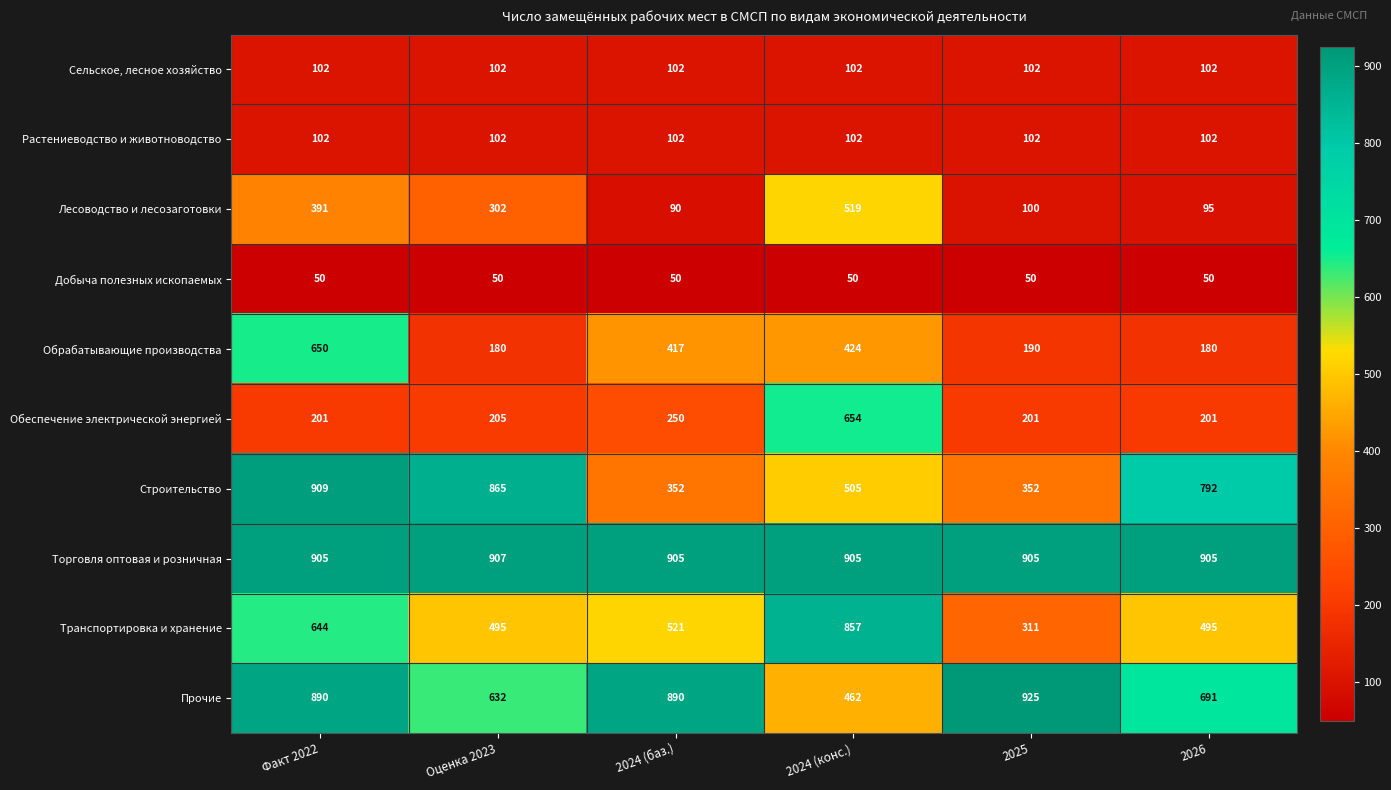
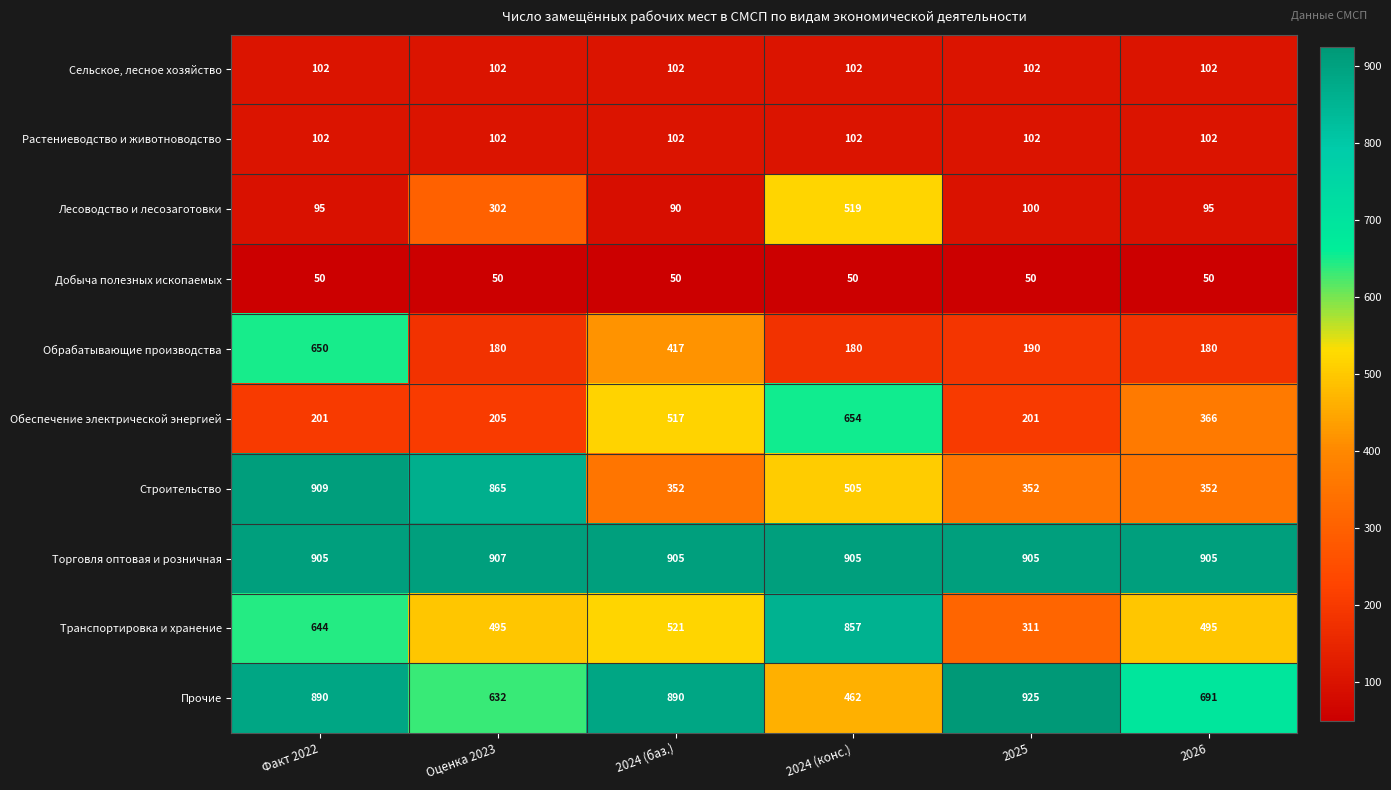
  {
    "Сельское, лесное хозяйство": {
      "Факт 2022": 102,
      "Оценка 2023": 102,
      "2024 (баз.)": 102,
      "2024 (конс.)": 102,
      "2025": 102,
      "2026": 102
    },
    "Растениеводство и животноводство": {
      "Факт 2022": 102,
      "Оценка 2023": 102,
      "2024 (баз.)": 102,
      "2024 (конс.)": 102,
      "2025": 102,
      "2026": 102
    },
    "Лесоводство и лесозаготовки": {
-     "Факт 2022": 391,
+     "Факт 2022": 95,
      "Оценка 2023": 302,
      "2024 (баз.)": 90,
      "2024 (конс.)": 519,
      "2025": 100,
      "2026": 95
    },
    "Добыча полезных ископаемых": {
      "Факт 2022": 50,
      "Оценка 2023": 50,
      "2024 (баз.)": 50,
      "2024 (конс.)": 50,
      "2025": 50,
      "2026": 50
    },
    "Обрабатывающие производства": {
      "Факт 2022": 650,
      "Оценка 2023": 180,
      "2024 (баз.)": 417,
-     "2024 (конс.)": 424,
+     "2024 (конс.)": 180,
      "2025": 190,
      "2026": 180
    },
    "Обеспечение электрической энергией": {
      "Факт 2022": 201,
      "Оценка 2023": 205,
-     "2024 (баз.)": 250,
+     "2024 (баз.)": 517,
      "2024 (конс.)": 654,
      "2025": 201,
-     "2026": 201
+     "2026": 366
    },
    "Строительство": {
      "Факт 2022": 909,
      "Оценка 2023": 865,
      "2024 (баз.)": 352,
      "2024 (конс.)": 505,
      "2025": 352,
-     "2026": 792
+     "2026": 352
    },
    "Торговля оптовая и розничная": {
      "Факт 2022": 905,
      "Оценка 2023": 907,
      "2024 (баз.)": 905,
      "2024 (конс.)": 905,
      "2025": 905,
      "2026": 905
    },
    "Транспортировка и хранение": {
      "Факт 2022": 644,
      "Оценка 2023": 495,
      "2024 (баз.)": 521,
      "2024 (конс.)": 857,
      "2025": 311,
      "2026": 495
    },
    "Прочие": {
      "Факт 2022": 890,
      "Оценка 2023": 632,
      "2024 (баз.)": 890,
      "2024 (конс.)": 462,
      "2025": 925,
      "2026": 691
    }
  }
